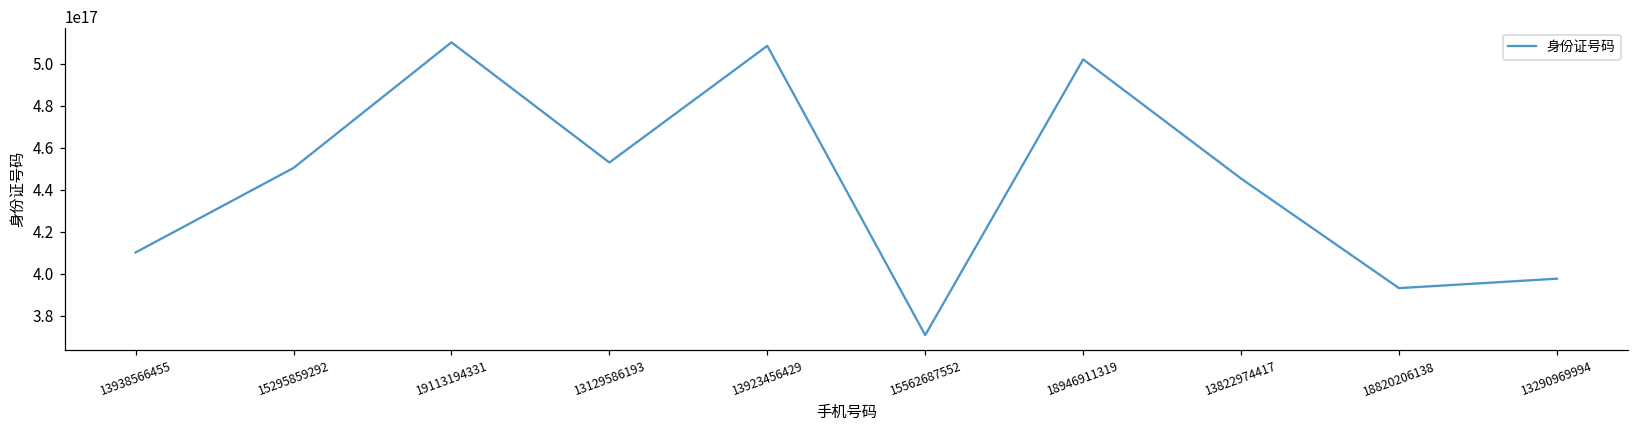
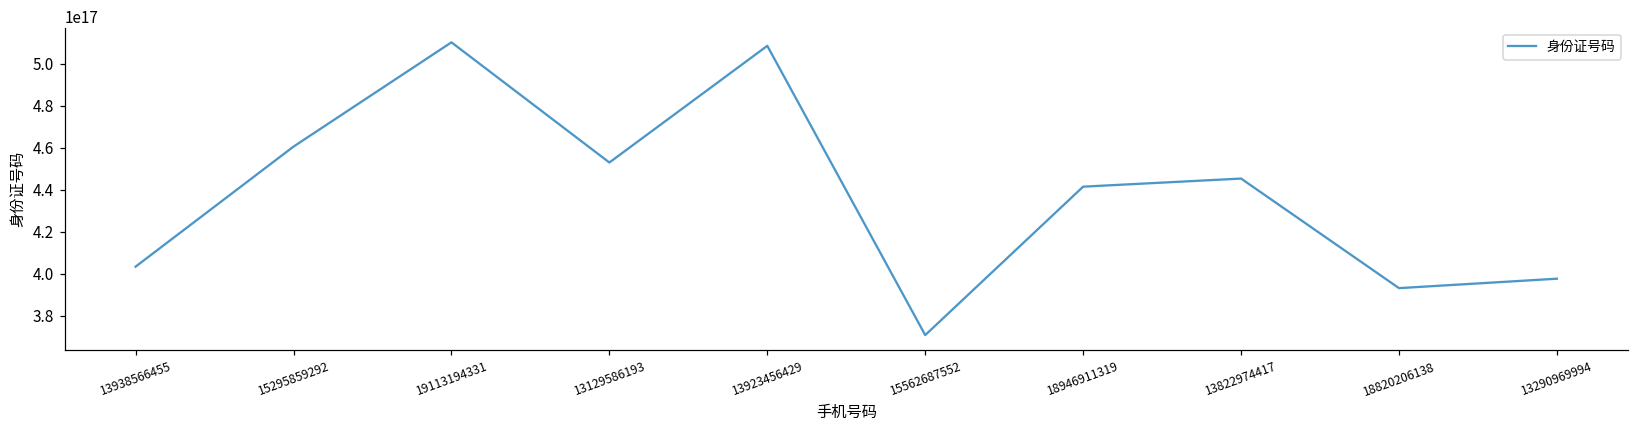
  {
-   "13938566455": 410000000000000000,
-   "15295859292": 450000000000000000,
+   "13938566455": 403000000000000000,
+   "15295859292": 460000000000000000,
    "19113194331": 510000000000000000,
    "13129586193": 453000000000000000,
    "13923456429": 508000000000000000,
    "15562687552": 371000000000000000,
-   "18946911319": 502000000000000000,
+   "18946911319": 441000000000000000,
    "13822974417": 445000000000000000,
    "18820206138": 393000000000000000,
    "13290969994": 398000000000000000
  }
